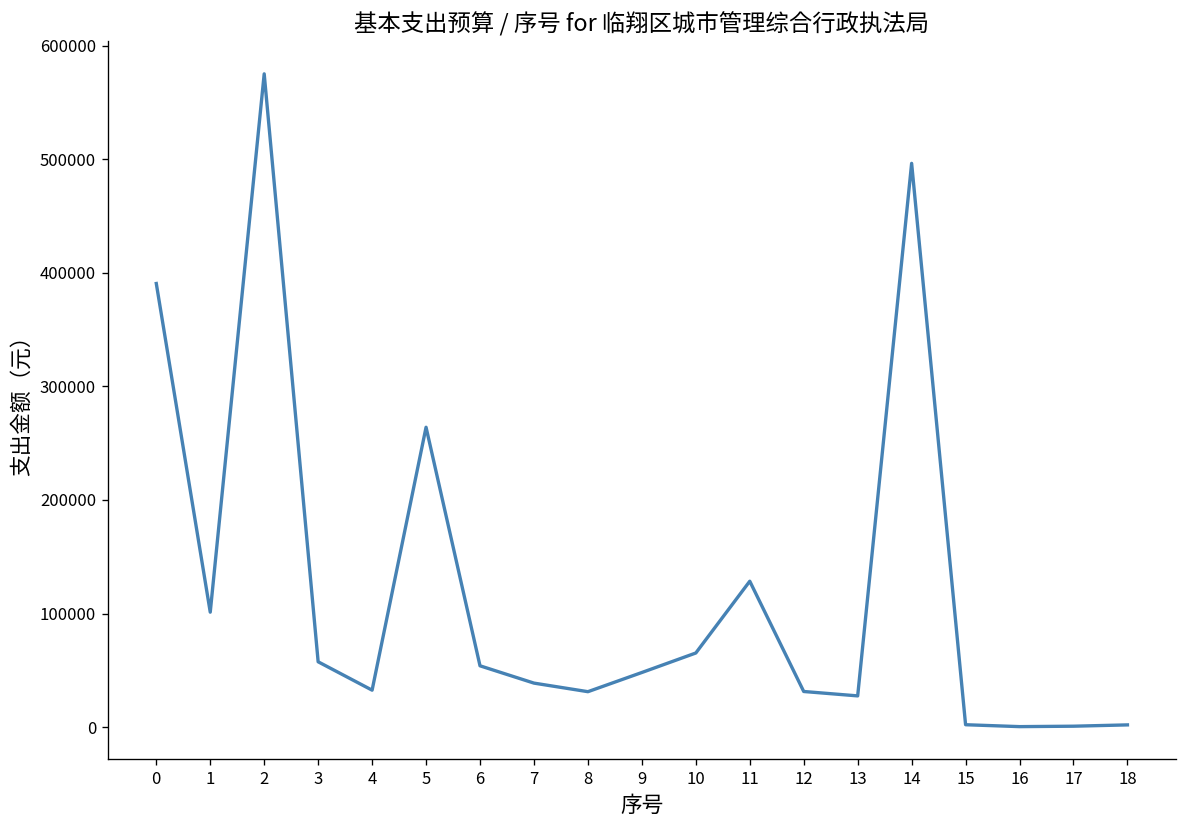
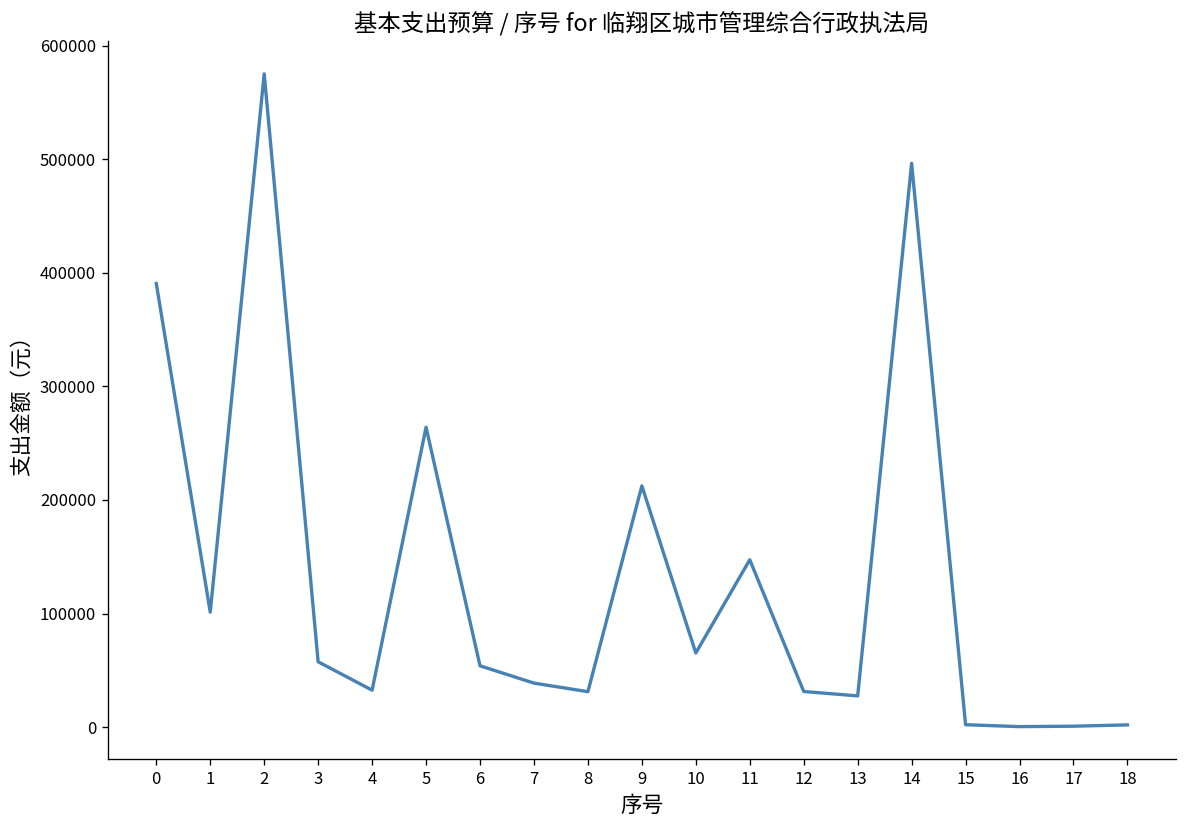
  {
    "0": 390000,
    "1": 100000,
    "2": 580000,
    "3": 60000,
    "4": 30000,
    "5": 260000,
    "6": 50000,
    "7": 40000,
    "8": 30000,
-   "9": 50000,
+   "9": 210000,
    "10": 70000,
-   "11": 130000,
+   "11": 150000,
    "12": 30000,
    "13": 30000,
    "14": 500000,
    "15": 0,
    "16": 0,
    "17": 0,
    "18": 0
  }
